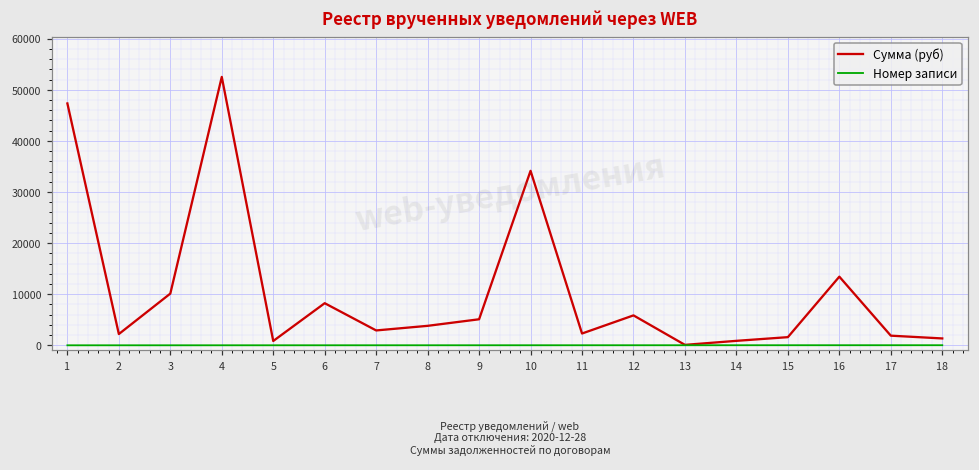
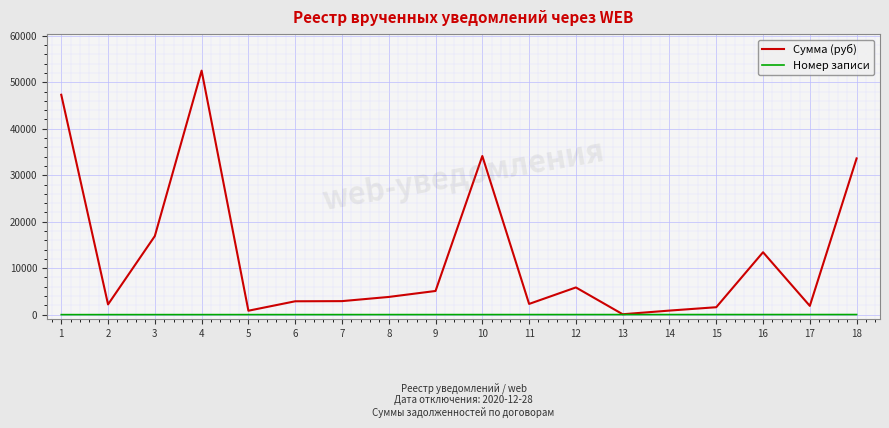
  {
    "Сумма (руб)": {
      "1": 47000,
      "2": 2000,
-     "3": 10000,
+     "3": 17000,
      "4": 53000,
      "5": 1000,
-     "6": 8000,
+     "6": 3000,
      "7": 3000,
      "8": 4000,
      "9": 5000,
      "10": 34000,
      "11": 2000,
      "12": 6000,
      "14": 1000,
      "15": 2000,
      "16": 13000,
      "17": 2000,
-     "18": 1000
+     "18": 34000
    },
    "Номер записи": {
      "1": 0,
      "2": 0,
      "3": 0,
      "4": 0,
      "5": 0,
      "6": 0,
      "7": 0,
      "8": 0,
      "9": 0,
      "10": 0,
      "11": 0,
      "12": 0,
      "14": 0,
      "15": 0,
      "16": 0,
      "17": 0,
      "18": 0
    }
  }
